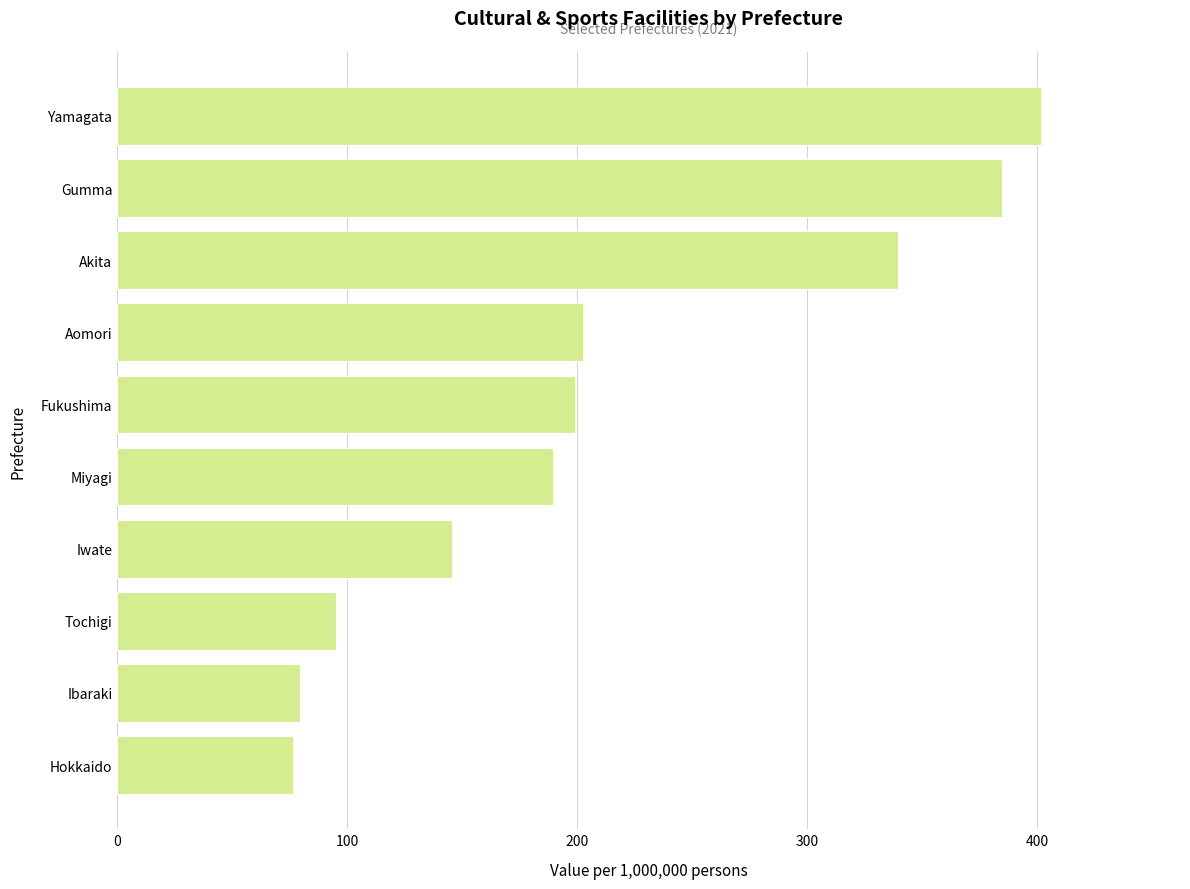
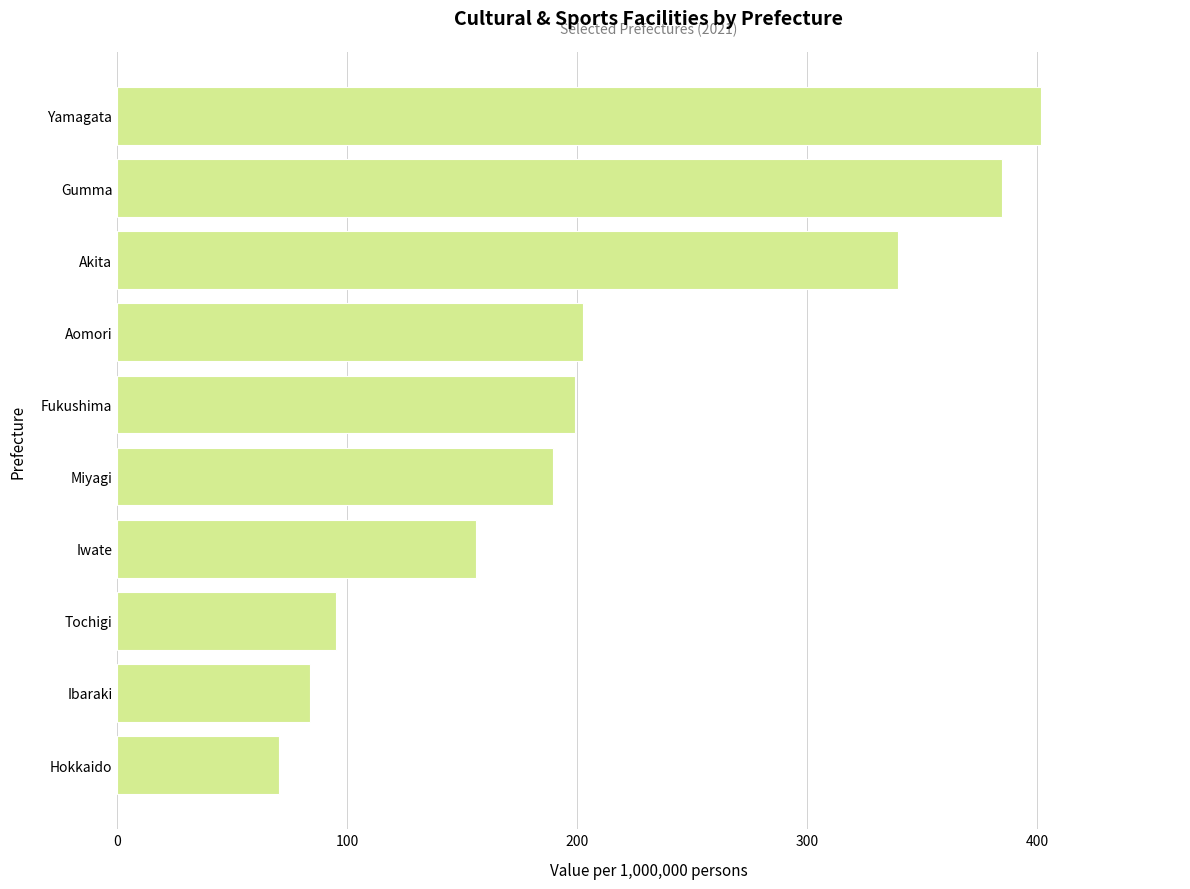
  {
    "Yamagata": 402,
    "Gumma": 385,
    "Akita": 340,
    "Aomori": 203,
    "Fukushima": 199,
    "Miyagi": 190,
-   "Iwate": 146,
+   "Iwate": 156,
    "Tochigi": 95,
-   "Ibaraki": 80,
-   "Hokkaido": 76
+   "Ibaraki": 84,
+   "Hokkaido": 70
  }
